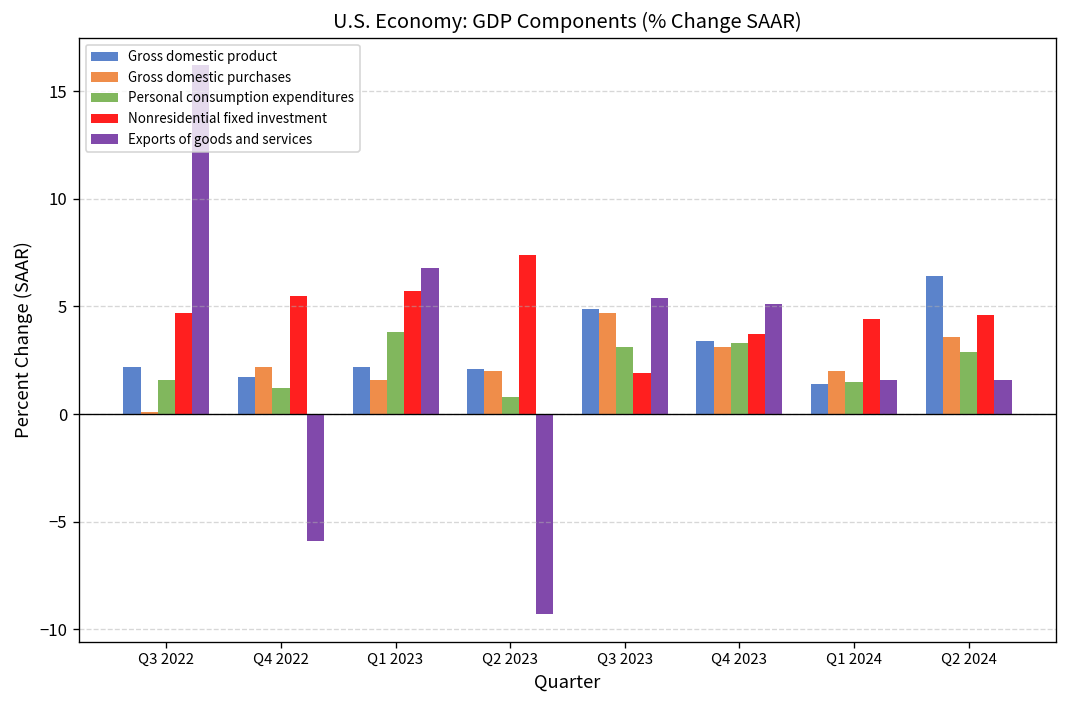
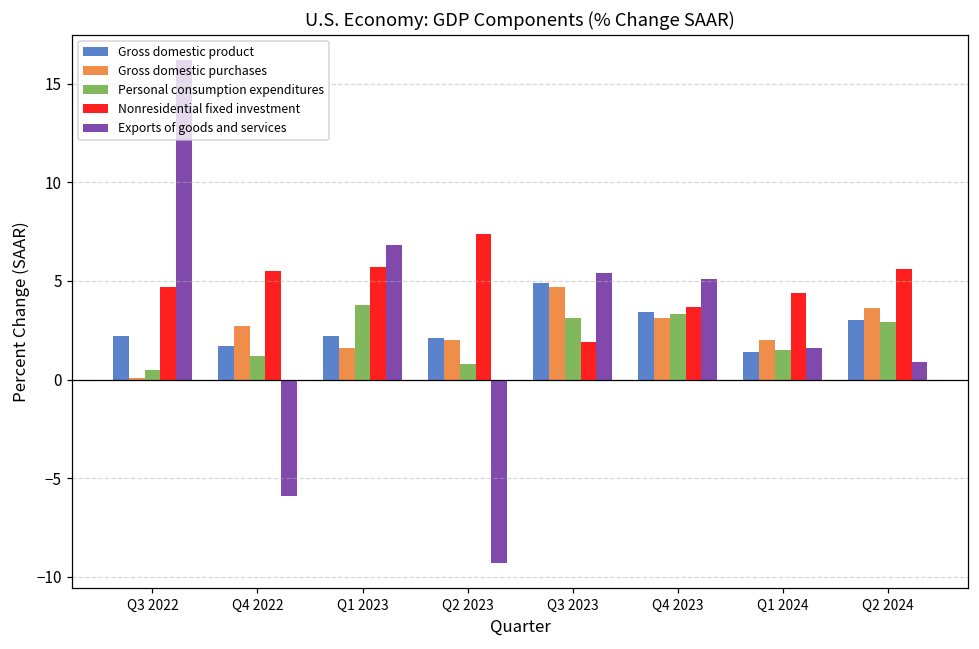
  {
    "Gross domestic product": {
      "Q3 2022": 2.2,
      "Q4 2022": 1.7,
      "Q1 2023": 2.2,
      "Q2 2023": 2.1,
      "Q3 2023": 4.9,
      "Q4 2023": 3.4,
      "Q1 2024": 1.4,
-     "Q2 2024": 6.4
+     "Q2 2024": 3.0
    },
    "Gross domestic purchases": {
-     "Q4 2022": 2.2,
+     "Q4 2022": 2.7,
      "Q1 2023": 1.6,
      "Q2 2023": 2.0,
      "Q3 2023": 4.7,
      "Q4 2023": 3.1,
      "Q1 2024": 2.0,
      "Q2 2024": 3.6
    },
    "Personal consumption expenditures": {
-     "Q3 2022": 1.6,
+     "Q3 2022": 0.5,
      "Q4 2022": 1.2,
      "Q1 2023": 3.8,
      "Q2 2023": 0.8,
      "Q3 2023": 3.1,
      "Q4 2023": 3.3,
      "Q1 2024": 1.5,
      "Q2 2024": 2.9
    },
    "Nonresidential fixed investment": {
      "Q3 2022": 4.7,
      "Q4 2022": 5.5,
      "Q1 2023": 5.7,
      "Q2 2023": 7.4,
      "Q3 2023": 1.9,
      "Q4 2023": 3.7,
      "Q1 2024": 4.4,
-     "Q2 2024": 4.6
+     "Q2 2024": 5.6
    },
    "Exports of goods and services": {
      "Q4 2022": -5.9,
      "Q1 2023": 6.8,
      "Q2 2023": -9.3,
      "Q3 2023": 5.4,
      "Q4 2023": 5.1,
      "Q1 2024": 1.6,
-     "Q2 2024": 1.6
+     "Q2 2024": 0.9
    }
  }
